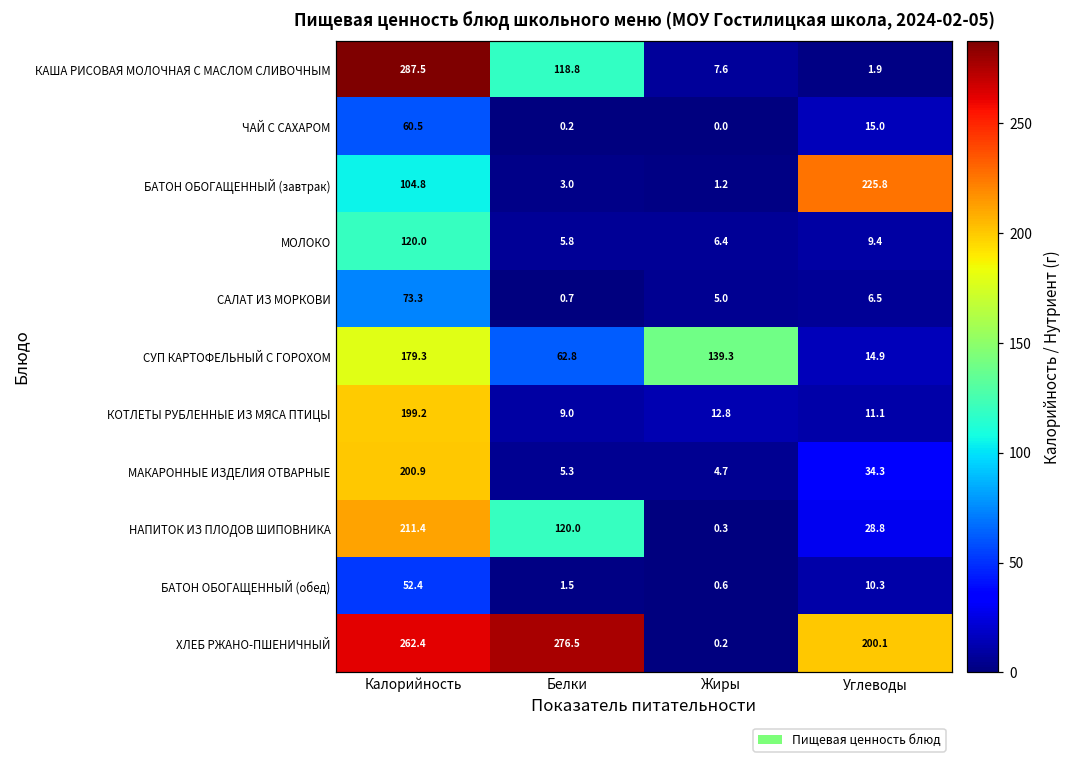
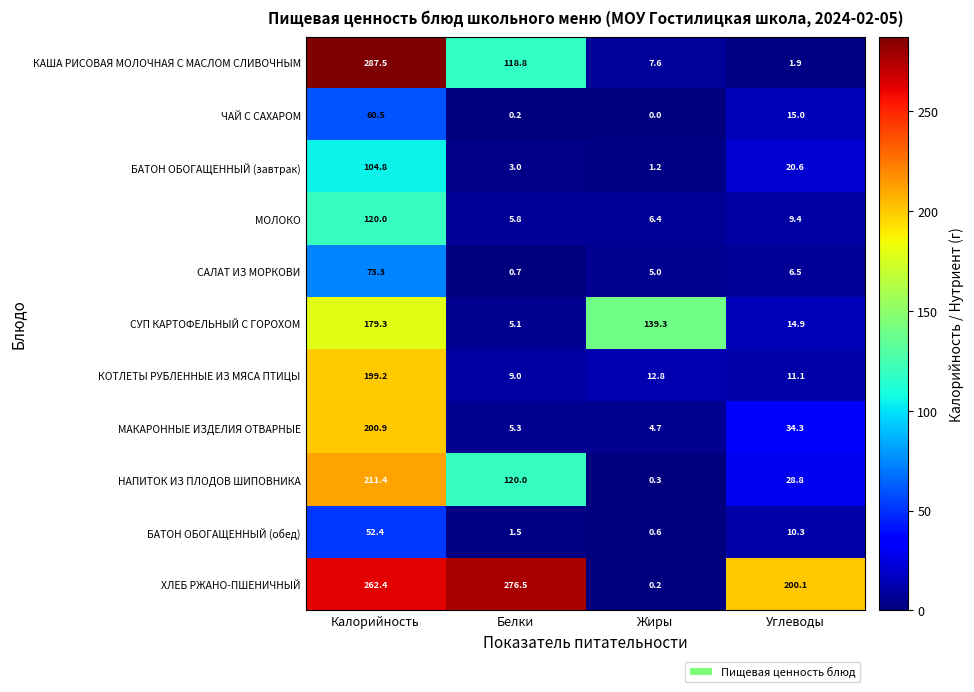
  {
    "КАША РИСОВАЯ МОЛОЧНАЯ С МАСЛОМ СЛИВОЧНЫМ": {
      "Калорийность": 287.5,
      "Белки": 118.8,
      "Жиры": 7.6,
      "Углеводы": 1.9
    },
    "ЧАЙ С САХАРОМ": {
      "Калорийность": 60.5,
      "Белки": 0.2,
      "Жиры": 0.0,
      "Углеводы": 15.0
    },
    "БАТОН ОБОГАЩЕННЫЙ (завтрак)": {
      "Калорийность": 104.8,
      "Белки": 3.0,
      "Жиры": 1.2,
-     "Углеводы": 225.8
+     "Углеводы": 20.6
    },
    "МОЛОКО": {
      "Калорийность": 120.0,
      "Белки": 5.8,
      "Жиры": 6.4,
      "Углеводы": 9.4
    },
    "САЛАТ ИЗ МОРКОВИ": {
      "Калорийность": 73.3,
      "Белки": 0.7,
      "Жиры": 5.0,
      "Углеводы": 6.5
    },
    "СУП КАРТОФЕЛЬНЫЙ С ГОРОХОМ": {
      "Калорийность": 179.3,
-     "Белки": 62.8,
+     "Белки": 5.1,
      "Жиры": 139.3,
      "Углеводы": 14.9
    },
    "КОТЛЕТЫ РУБЛЕННЫЕ ИЗ МЯСА ПТИЦЫ": {
      "Калорийность": 199.2,
      "Белки": 9.0,
      "Жиры": 12.8,
      "Углеводы": 11.1
    },
    "МАКАРОННЫЕ ИЗДЕЛИЯ ОТВАРНЫЕ": {
      "Калорийность": 200.9,
      "Белки": 5.3,
      "Жиры": 4.7,
      "Углеводы": 34.3
    },
    "НАПИТОК ИЗ ПЛОДОВ ШИПОВНИКА": {
      "Калорийность": 211.4,
      "Белки": 120.0,
      "Жиры": 0.3,
      "Углеводы": 28.8
    },
    "БАТОН ОБОГАЩЕННЫЙ (обед)": {
      "Калорийность": 52.4,
      "Белки": 1.5,
      "Жиры": 0.6,
      "Углеводы": 10.3
    },
    "ХЛЕБ РЖАНО-ПШЕНИЧНЫЙ": {
      "Калорийность": 262.4,
      "Белки": 276.5,
      "Жиры": 0.2,
      "Углеводы": 200.1
    }
  }
